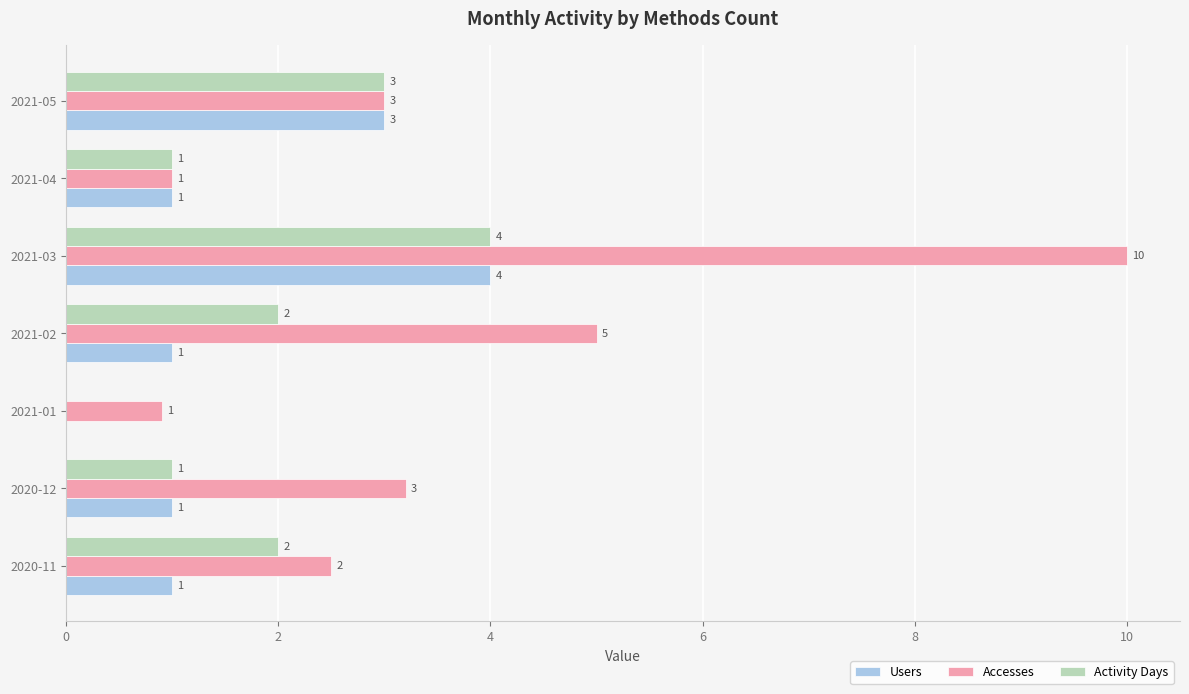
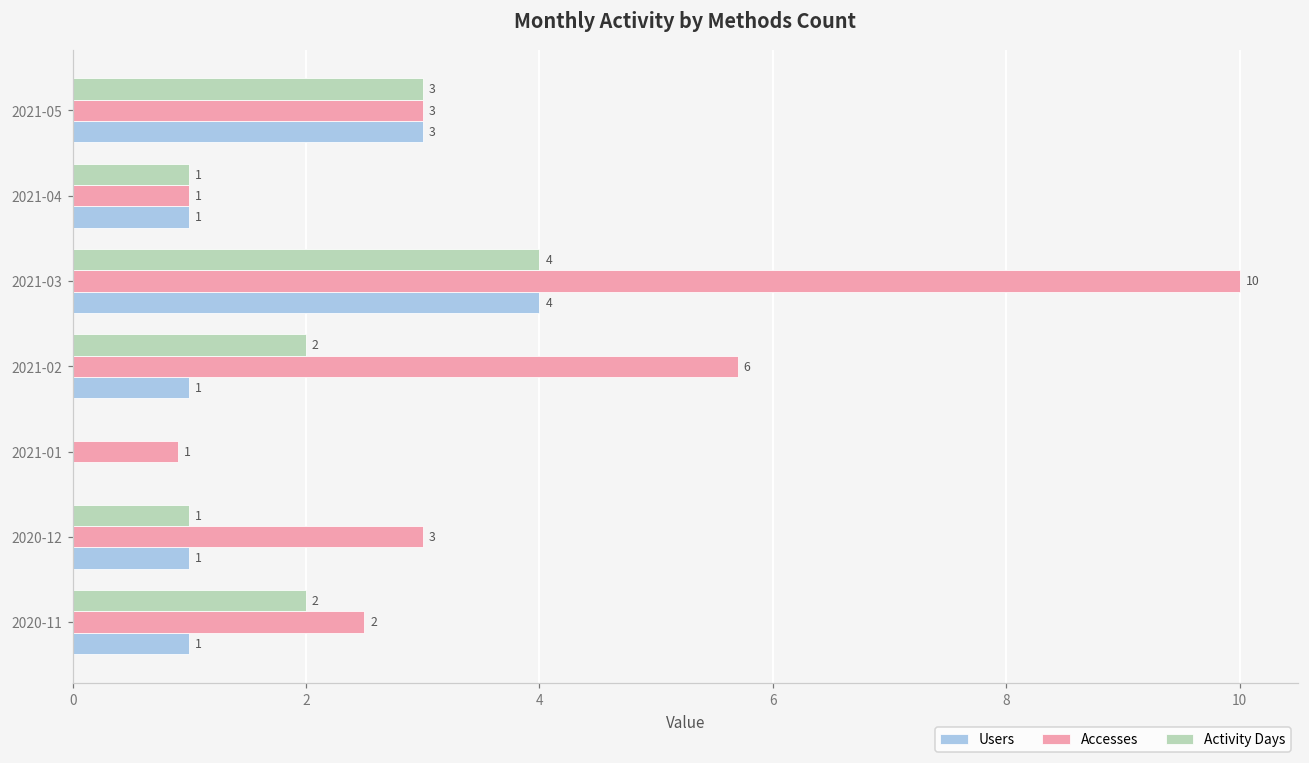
  {
    "Accesses": {
      "2021-05": 3,
      "2021-04": 1,
      "2021-03": 10,
-     "2021-02": 5,
+     "2021-02": 6,
      "2021-01": 1,
-     "2020-12": 3.2,
+     "2020-12": 3.0,
      "2020-11": 2
    }
  }
